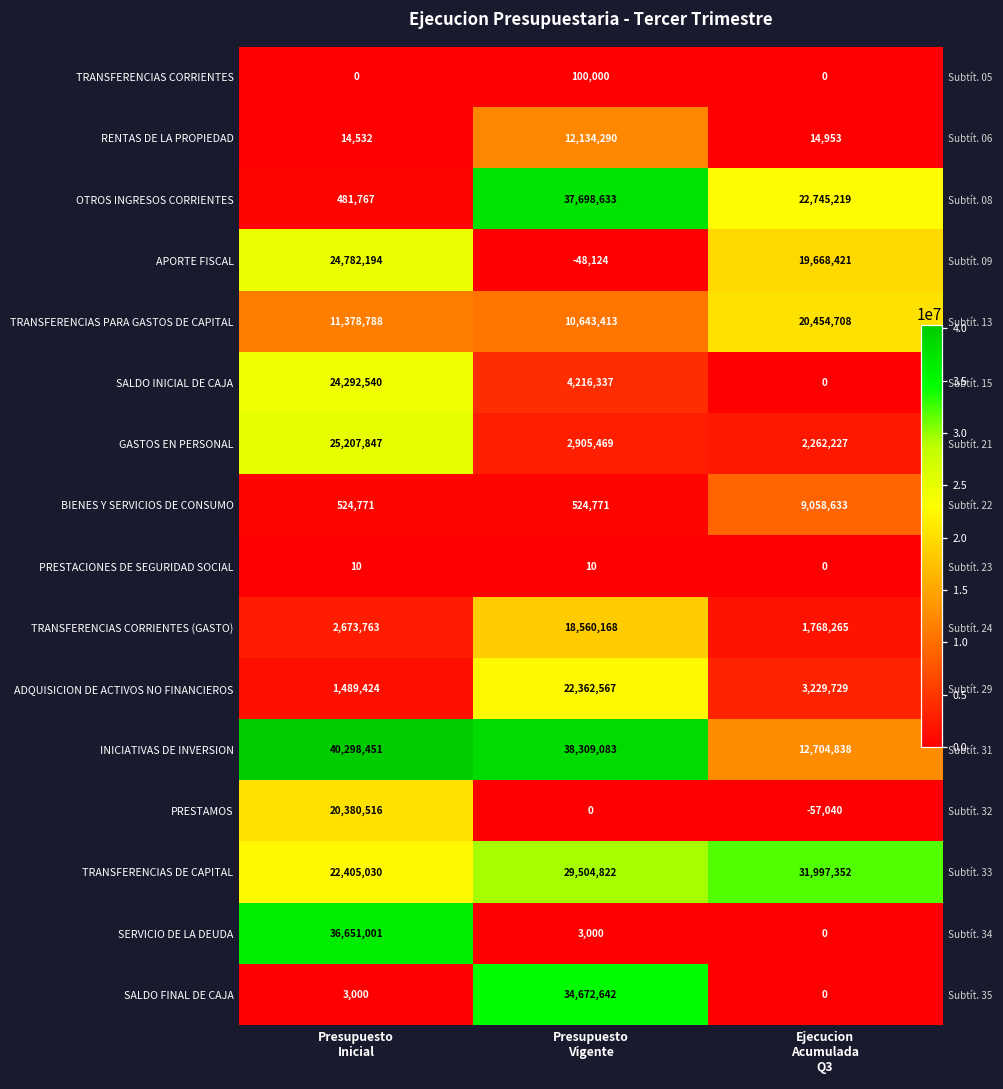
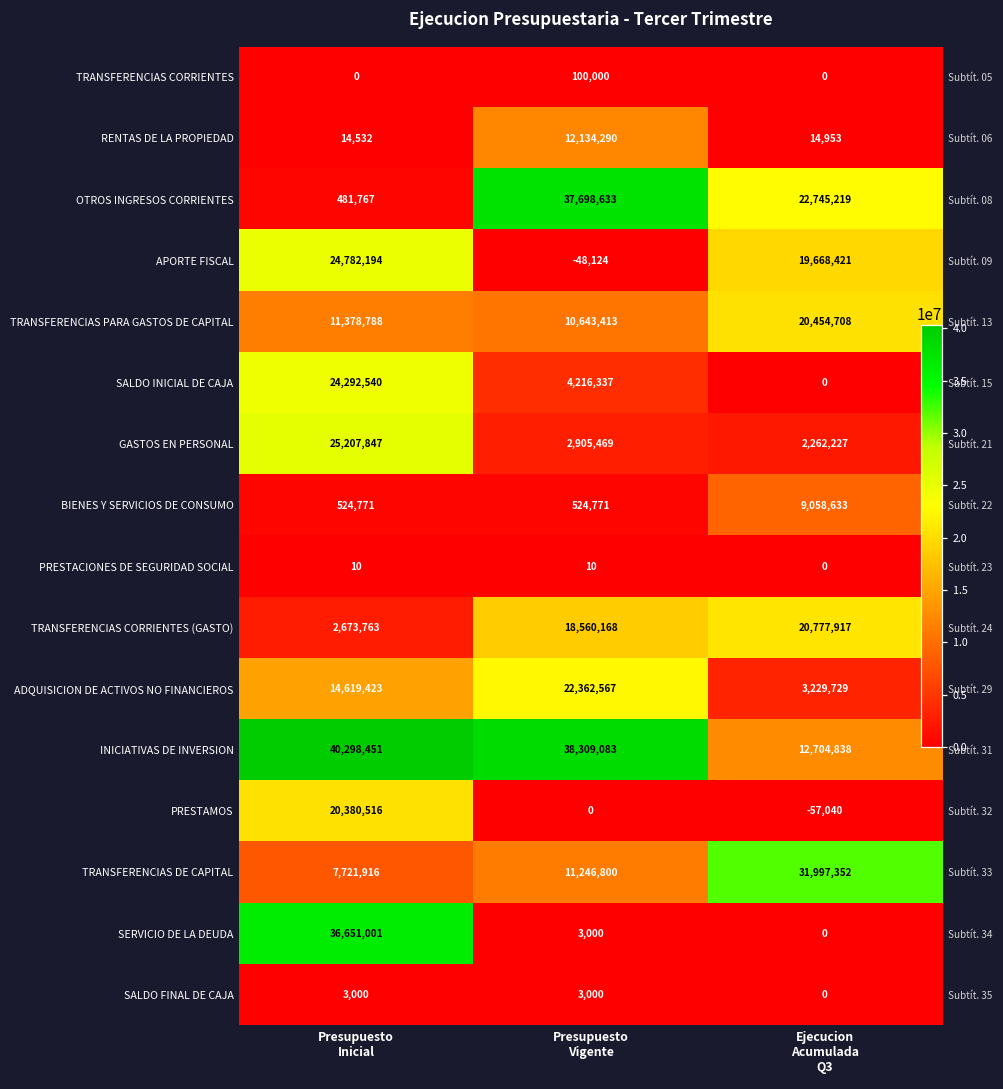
  {
    "TRANSFERENCIAS CORRIENTES": {
      "Presupuesto Inicial": "0",
      "Presupuesto Vigente": "100,000",
      "Ejecucion Acumulada Q3": "0"
    },
    "RENTAS DE LA PROPIEDAD": {
      "Presupuesto Inicial": "14,532",
      "Presupuesto Vigente": "12,134,290",
      "Ejecucion Acumulada Q3": "14,953"
    },
    "OTROS INGRESOS CORRIENTES": {
      "Presupuesto Inicial": "481,767",
      "Presupuesto Vigente": "37,698,633",
      "Ejecucion Acumulada Q3": "22,745,219"
    },
    "APORTE FISCAL": {
      "Presupuesto Inicial": "24,782,194",
      "Presupuesto Vigente": "-48,124",
      "Ejecucion Acumulada Q3": "19,668,421"
    },
    "TRANSFERENCIAS PARA GASTOS DE CAPITAL": {
      "Presupuesto Inicial": "11,378,788",
      "Presupuesto Vigente": "10,643,413",
      "Ejecucion Acumulada Q3": "20,454,708"
    },
    "SALDO INICIAL DE CAJA": {
      "Presupuesto Inicial": "24,292,540",
      "Presupuesto Vigente": "4,216,337",
      "Ejecucion Acumulada Q3": "0"
    },
    "GASTOS EN PERSONAL": {
      "Presupuesto Inicial": "25,207,847",
      "Presupuesto Vigente": "2,905,469",
      "Ejecucion Acumulada Q3": "2,262,227"
    },
    "BIENES Y SERVICIOS DE CONSUMO": {
      "Presupuesto Inicial": "524,771",
      "Presupuesto Vigente": "524,771",
      "Ejecucion Acumulada Q3": "9,058,633"
    },
    "PRESTACIONES DE SEGURIDAD SOCIAL": {
      "Presupuesto Inicial": "10",
      "Presupuesto Vigente": "10",
      "Ejecucion Acumulada Q3": "0"
    },
    "TRANSFERENCIAS CORRIENTES (GASTO)": {
      "Presupuesto Inicial": "2,673,763",
      "Presupuesto Vigente": "18,560,168",
-     "Ejecucion Acumulada Q3": "1,768,265"
+     "Ejecucion Acumulada Q3": "20,777,917"
    },
    "ADQUISICION DE ACTIVOS NO FINANCIEROS": {
-     "Presupuesto Inicial": "1,489,424",
+     "Presupuesto Inicial": "14,619,423",
      "Presupuesto Vigente": "22,362,567",
      "Ejecucion Acumulada Q3": "3,229,729"
    },
    "INICIATIVAS DE INVERSION": {
      "Presupuesto Inicial": "40,298,451",
      "Presupuesto Vigente": "38,309,083",
      "Ejecucion Acumulada Q3": "12,704,838"
    },
    "PRESTAMOS": {
      "Presupuesto Inicial": "20,380,516",
      "Presupuesto Vigente": "0",
      "Ejecucion Acumulada Q3": "-57,040"
    },
    "TRANSFERENCIAS DE CAPITAL": {
-     "Presupuesto Inicial": "22,405,030",
-     "Presupuesto Vigente": "29,504,822",
+     "Presupuesto Inicial": "7,721,916",
+     "Presupuesto Vigente": "11,246,800",
      "Ejecucion Acumulada Q3": "31,997,352"
    },
    "SERVICIO DE LA DEUDA": {
      "Presupuesto Inicial": "36,651,001",
      "Presupuesto Vigente": "3,000",
      "Ejecucion Acumulada Q3": "0"
    },
    "SALDO FINAL DE CAJA": {
      "Presupuesto Inicial": "3,000",
-     "Presupuesto Vigente": "34,672,642",
+     "Presupuesto Vigente": "3,000",
      "Ejecucion Acumulada Q3": "0"
    }
  }
